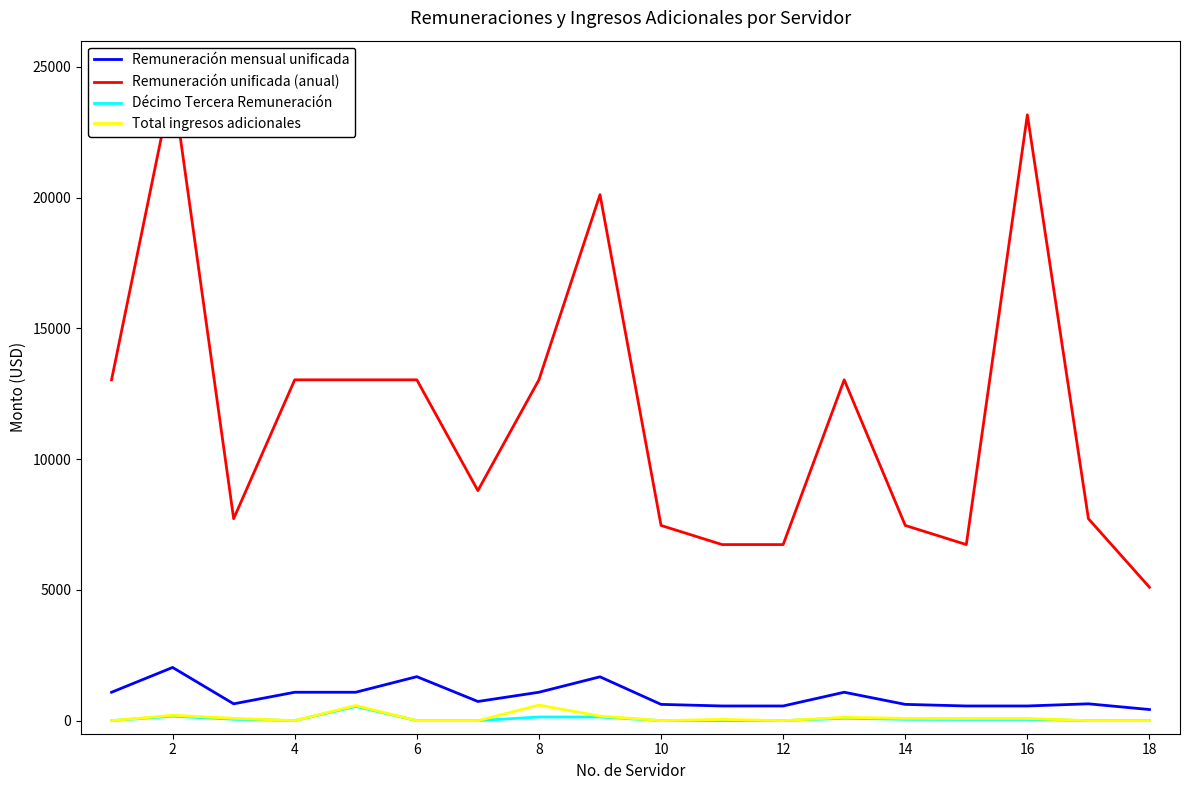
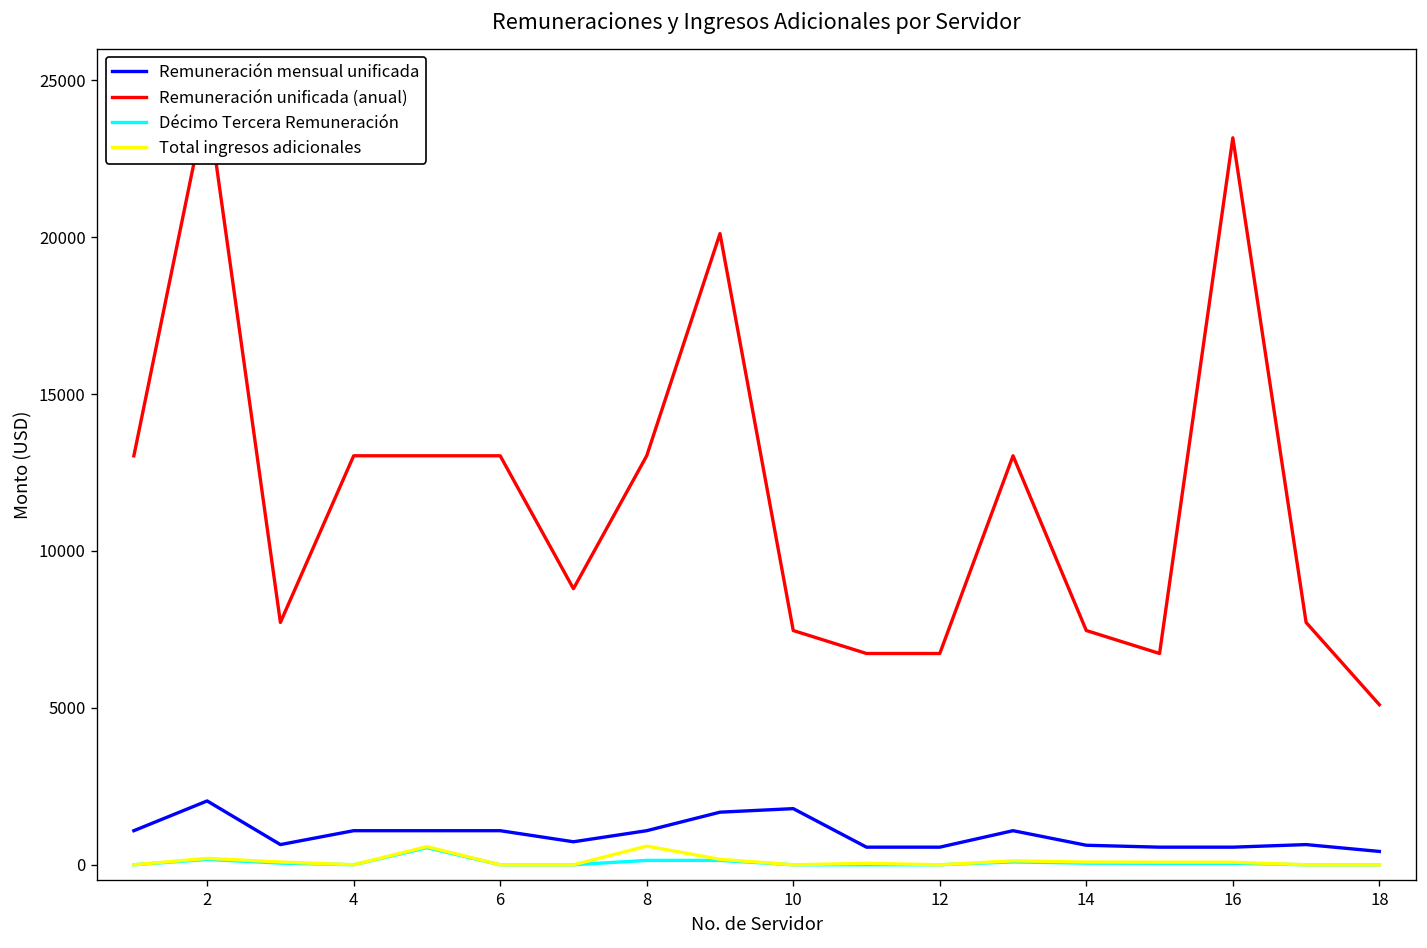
  {
    "Remuneración mensual unificada": {
      "2": 2000,
      "4": 1100,
-     "6": 1700,
+     "6": 1100,
      "8": 1100,
-     "10": 600,
+     "10": 1800,
      "12": 600,
      "14": 600,
      "16": 600,
      "18": 400
    },
    "Remuneración unificada (anual)": {
      "4": 13000,
      "6": 13000,
      "8": 13000,
      "10": 7500,
      "12": 6700,
      "14": 7500,
      "16": 23200,
      "18": 5100
    },
    "Décimo Tercera Remuneración": {
      "8": 100
    },
    "Total ingresos adicionales": {
      "8": 600
    }
  }
